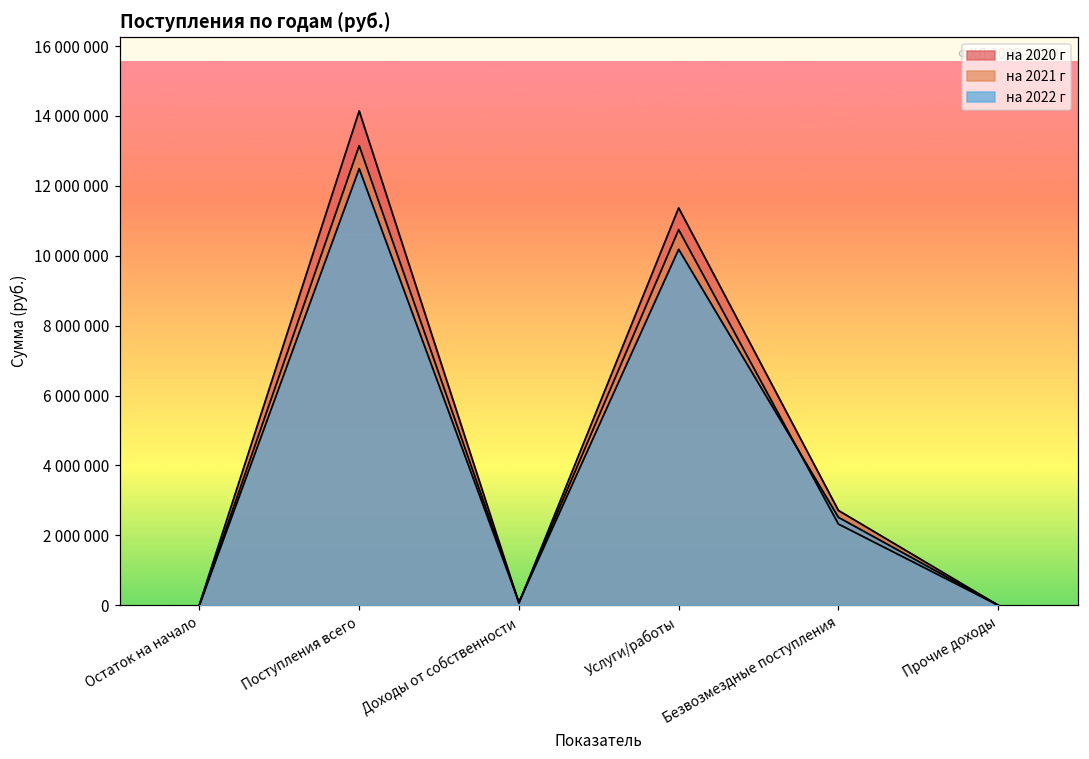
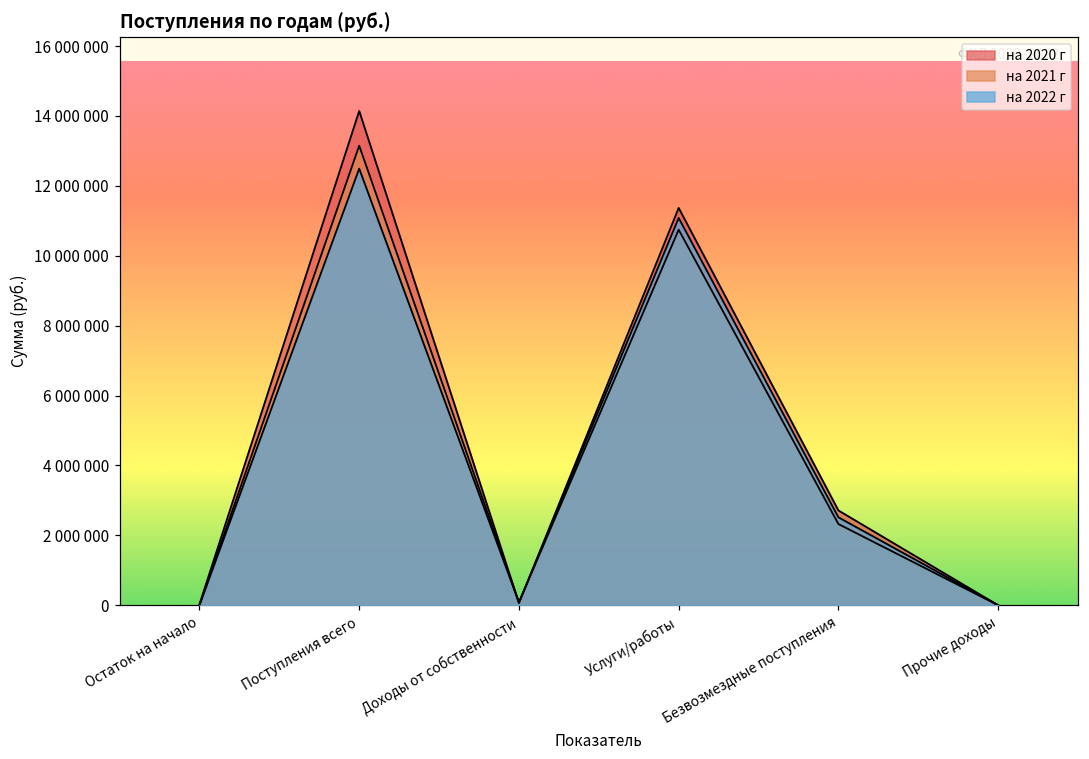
  {
    "на 2022 г": {
      "Поступления всего": 12500000,
-     "Услуги/работы": 10200000,
+     "Услуги/работы": 11100000,
      "Безвозмездные поступления": 2500000
    }
  }
